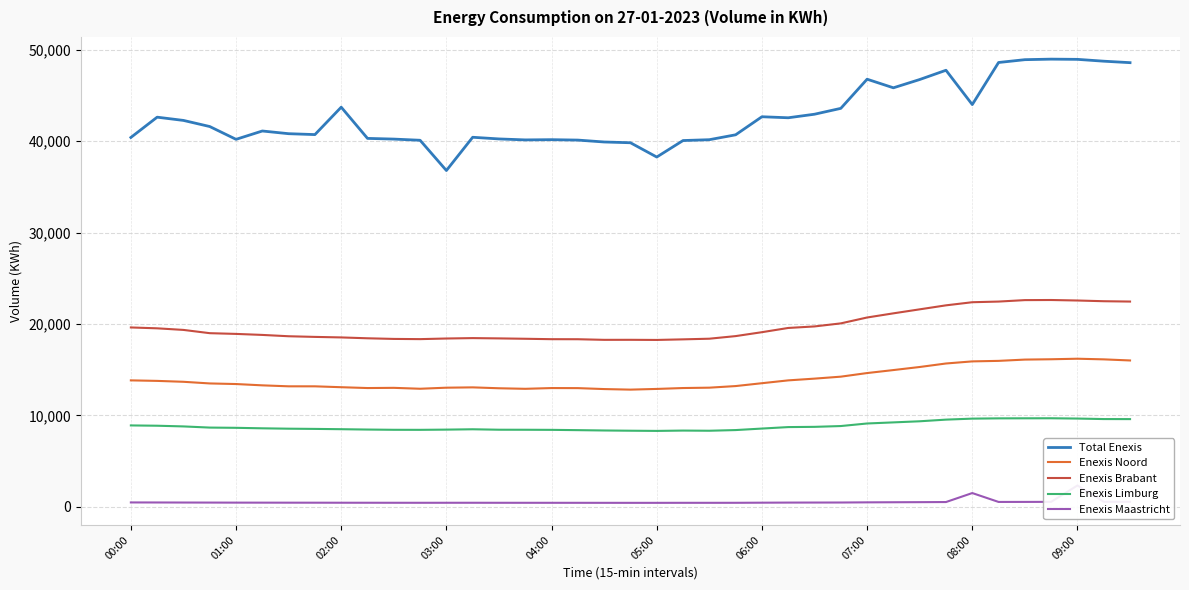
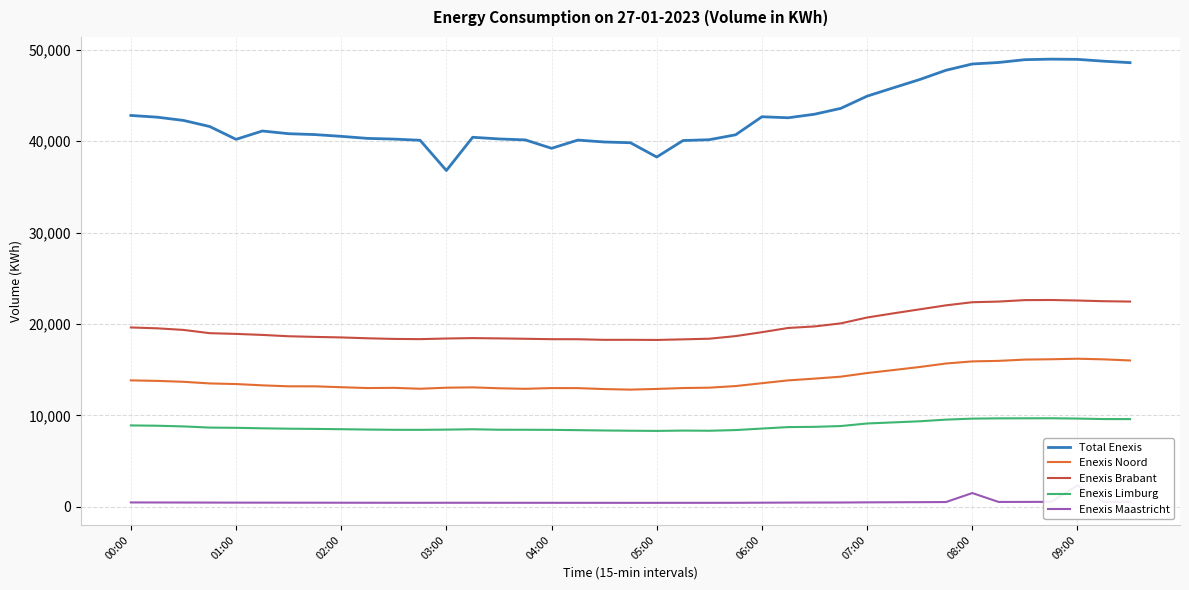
  {
    "Total Enexis": {
-     "00:00": "40,000",
+     "00:00": "43,000",
      "01:00": "40,000",
-     "02:00": "44,000",
+     "02:00": "41,000",
      "03:00": "37,000",
-     "04:00": "40,000",
+     "04:00": "39,000",
      "05:00": "38,000",
      "06:00": "43,000",
-     "07:00": "47,000",
-     "08:00": "44,000",
+     "07:00": "45,000",
+     "08:00": "48,000",
      "09:00": "49,000"
    },
    "Enexis Limburg": {
      "00:00": "9,000",
      "01:00": "9,000",
      "02:00": "8,000",
      "03:00": "8,000",
      "04:00": "8,000",
      "05:00": "8,000",
      "06:00": "9,000",
      "07:00": "9,000",
      "08:00": "10,000",
      "09:00": "10,000"
    },
    "Enexis Maastricht": {
      "00:00": "0",
      "01:00": "0",
      "02:00": "0",
      "03:00": "0",
      "04:00": "0",
      "05:00": "0",
      "06:00": "0",
      "07:00": "0",
      "08:00": "1,000"
    }
  }
